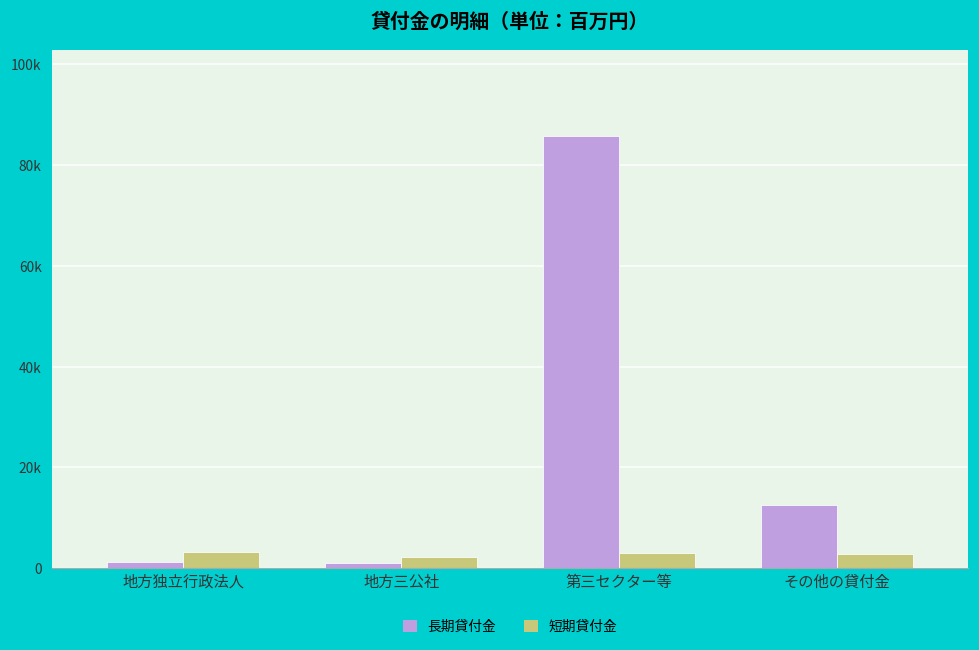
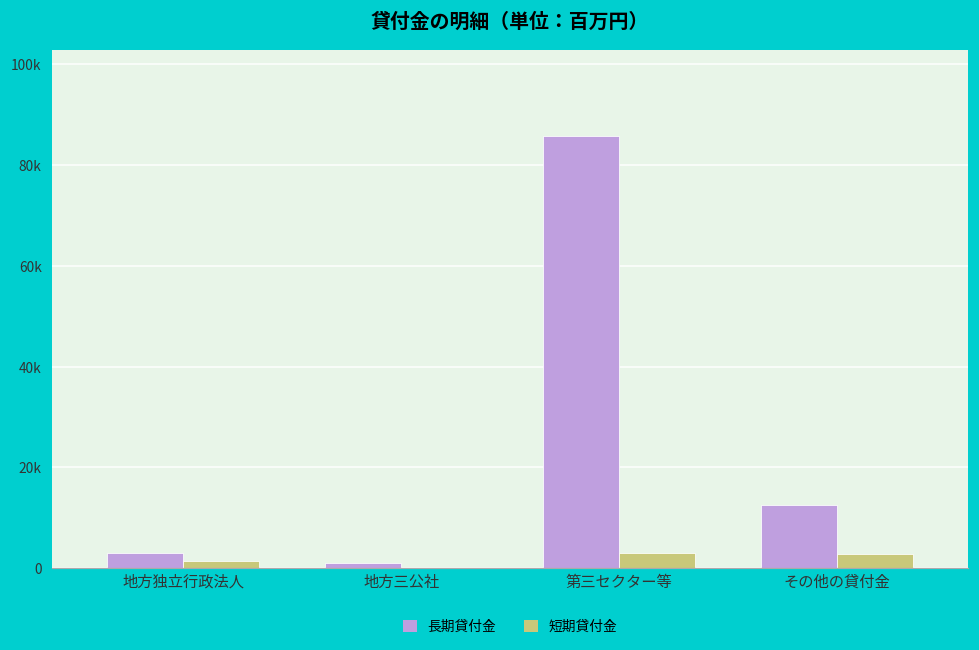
  {
    "長期貸付金": {
-     "地方独立行政法人": 1000,
+     "地方独立行政法人": 3000,
      "地方三公社": 1000,
      "第三セクター等": 86000,
      "その他の貸付金": 13000
    },
    "短期貸付金": {
-     "地方独立行政法人": 3000,
-     "地方三公社": 2000,
+     "地方独立行政法人": 1000,
+     "地方三公社": 0,
      "第三セクター等": 3000,
      "その他の貸付金": 3000
    }
  }
